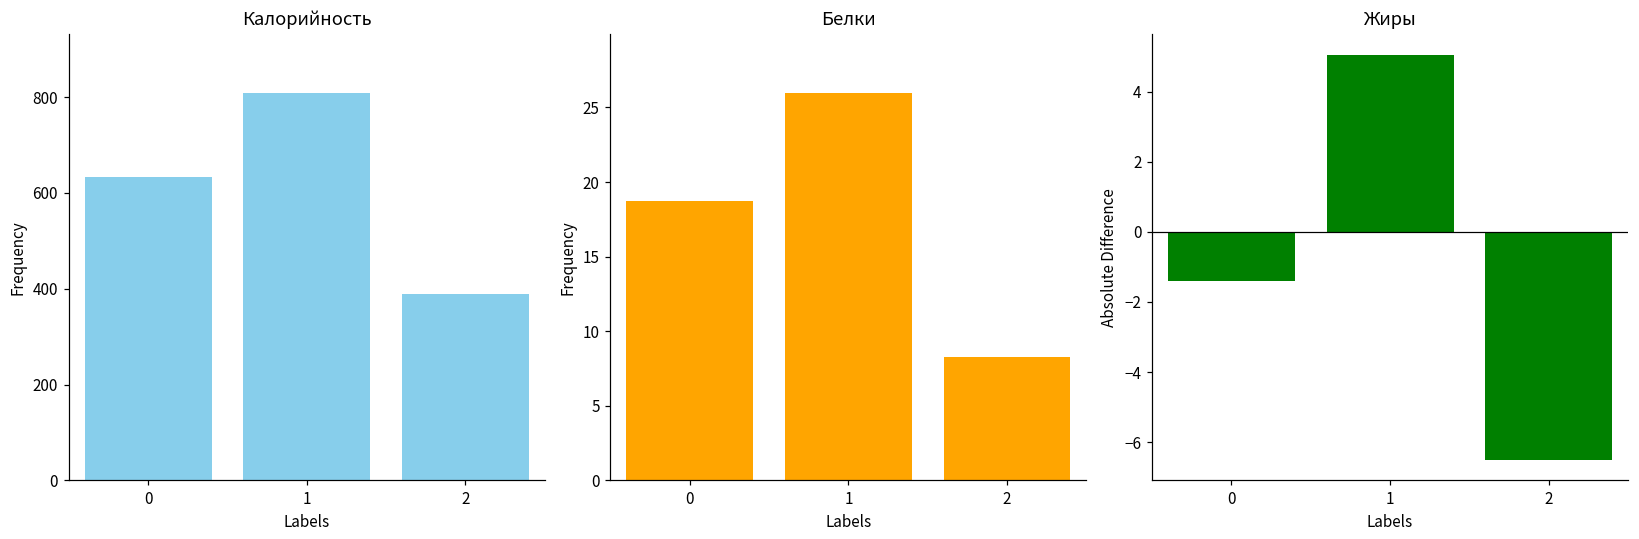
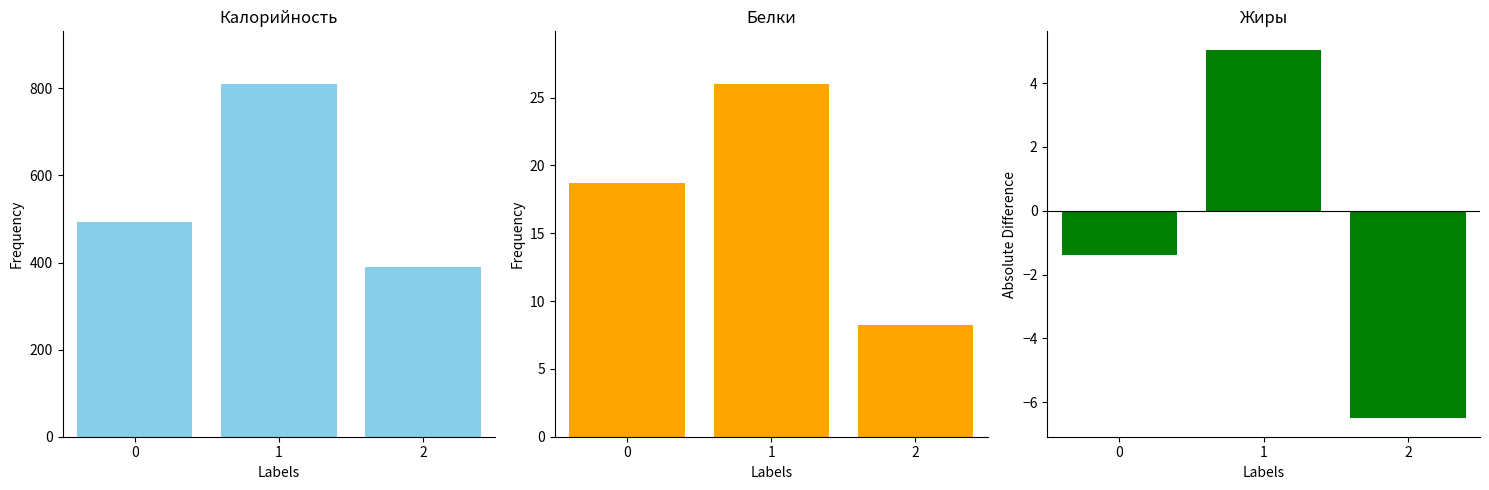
  {
    "Калорийность": {
-     "0": 630,
+     "0": 490,
      "1": 810,
      "2": 390
    },
    "Белки": {
      "0": 18.7,
      "1": 26.0,
      "2": 8.3
    },
    "Жиры": {
      "0": -1.4,
      "1": 5.1,
      "2": -6.5
    }
  }
